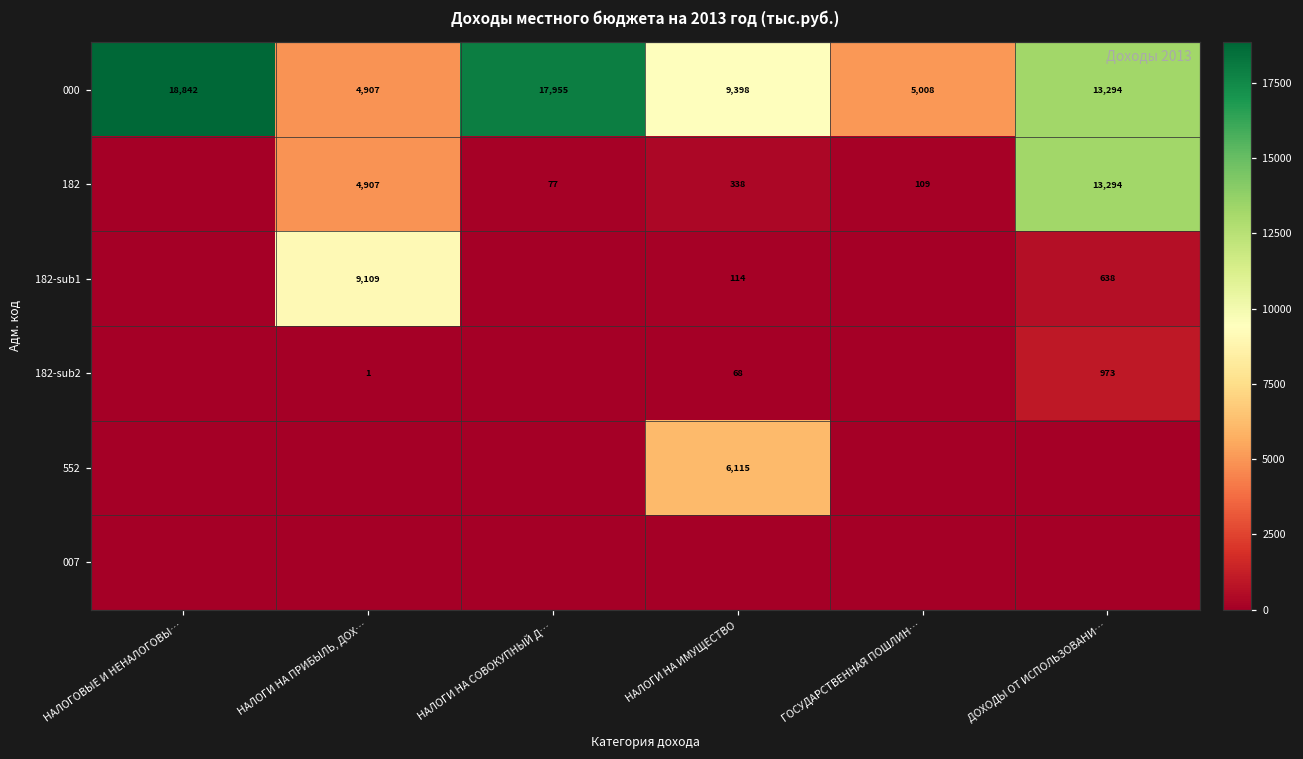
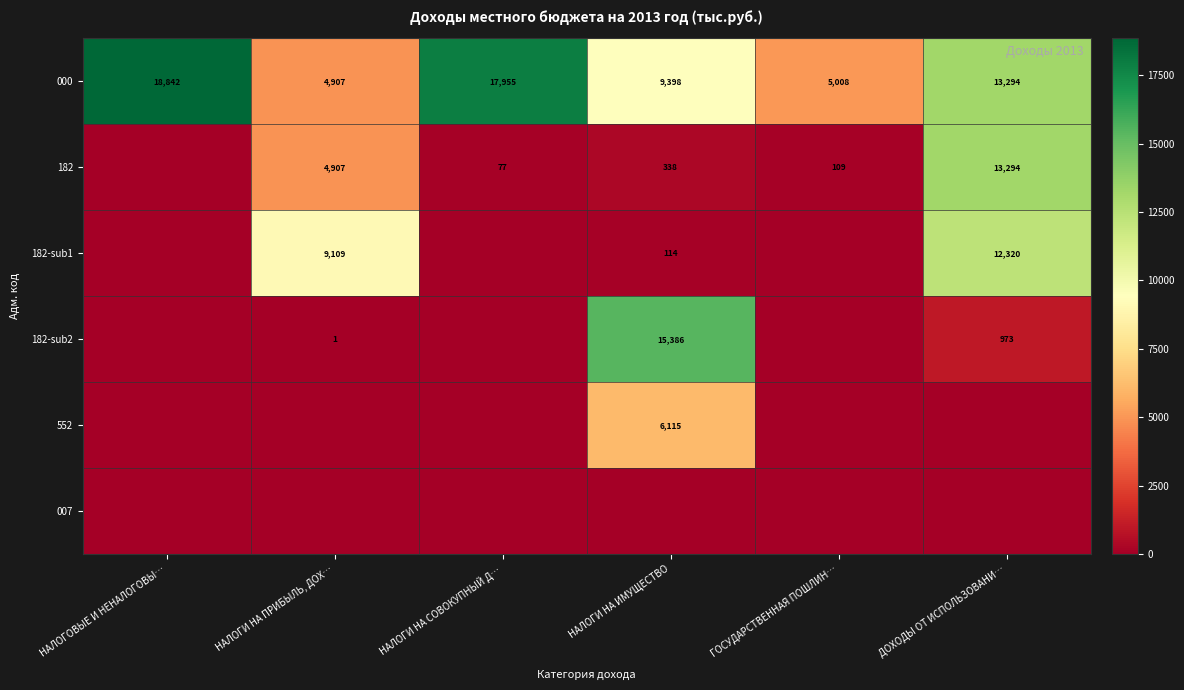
  {
    "000": {
      "НАЛОГОВЫЕ И НЕНАЛОГОВЫ…": "18,842",
      "НАЛОГИ НА ПРИБЫЛЬ, ДОХ…": "4,907",
      "НАЛОГИ НА СОВОКУПНЫЙ Д…": "17,955",
      "НАЛОГИ НА ИМУЩЕСТВО": "9,398",
      "ГОСУДАРСТВЕННАЯ ПОШЛИН…": "5,008"
    },
    "182": {
      "НАЛОГИ НА ПРИБЫЛЬ, ДОХ…": "4,907",
      "НАЛОГИ НА СОВОКУПНЫЙ Д…": "77",
      "НАЛОГИ НА ИМУЩЕСТВО": "338",
      "ГОСУДАРСТВЕННАЯ ПОШЛИН…": "109",
      "ДОХОДЫ ОТ ИСПОЛЬЗОВАНИ…": "13,294"
    },
    "182-sub1": {
      "НАЛОГИ НА ПРИБЫЛЬ, ДОХ…": "9,109",
      "НАЛОГИ НА ИМУЩЕСТВО": "114",
-     "ДОХОДЫ ОТ ИСПОЛЬЗОВАНИ…": "638"
+     "ДОХОДЫ ОТ ИСПОЛЬЗОВАНИ…": "12,320"
    },
    "182-sub2": {
      "НАЛОГИ НА ПРИБЫЛЬ, ДОХ…": "1",
-     "НАЛОГИ НА ИМУЩЕСТВО": "68",
+     "НАЛОГИ НА ИМУЩЕСТВО": "15,386",
      "ДОХОДЫ ОТ ИСПОЛЬЗОВАНИ…": "973"
    },
    "552": {
      "НАЛОГИ НА ИМУЩЕСТВО": "6,115"
    }
  }
